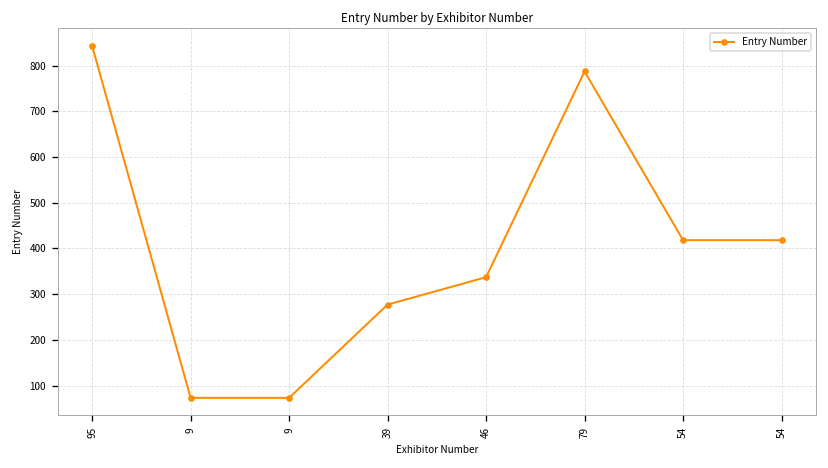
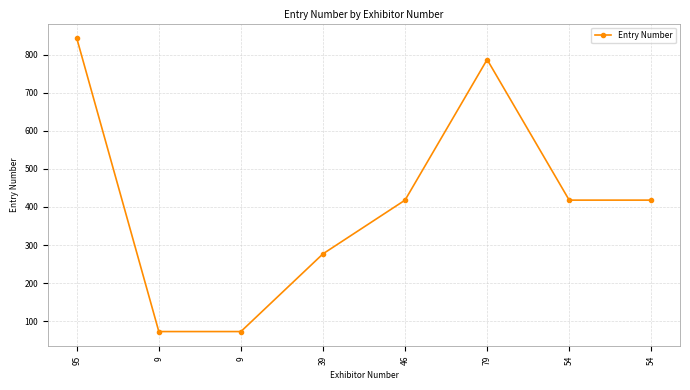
  {
    "95": 840,
    "39": 280,
-   "46": 340,
+   "46": 420,
    "79": 790
  }
